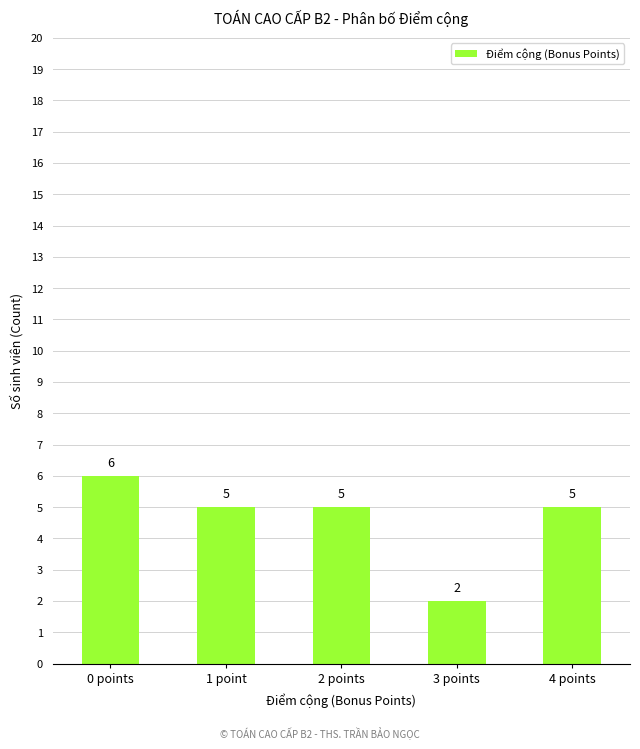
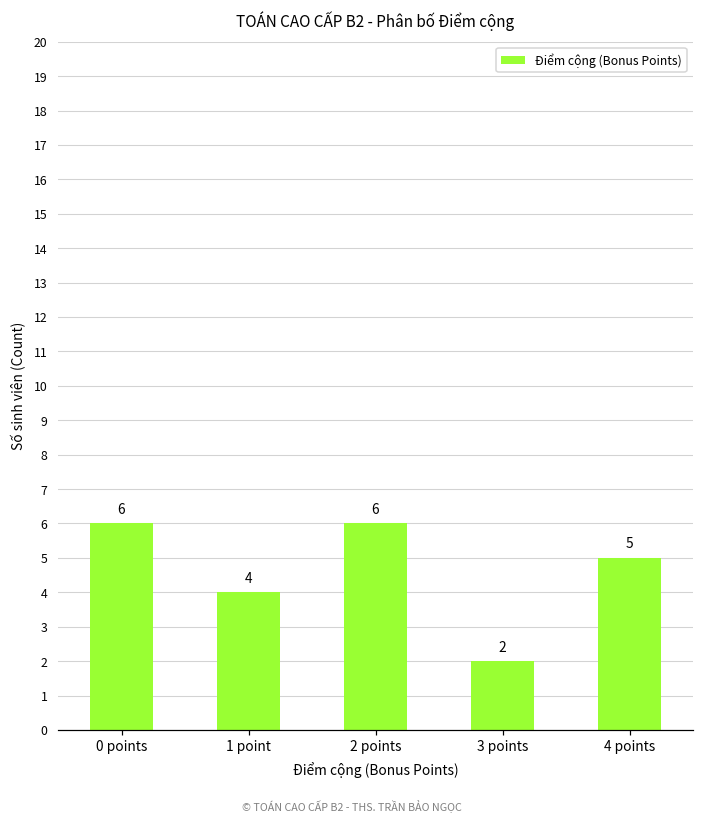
  {
    "0 points": 6,
-   "1 point": 5,
-   "2 points": 5,
+   "1 point": 4,
+   "2 points": 6,
    "3 points": 2,
    "4 points": 5
  }
